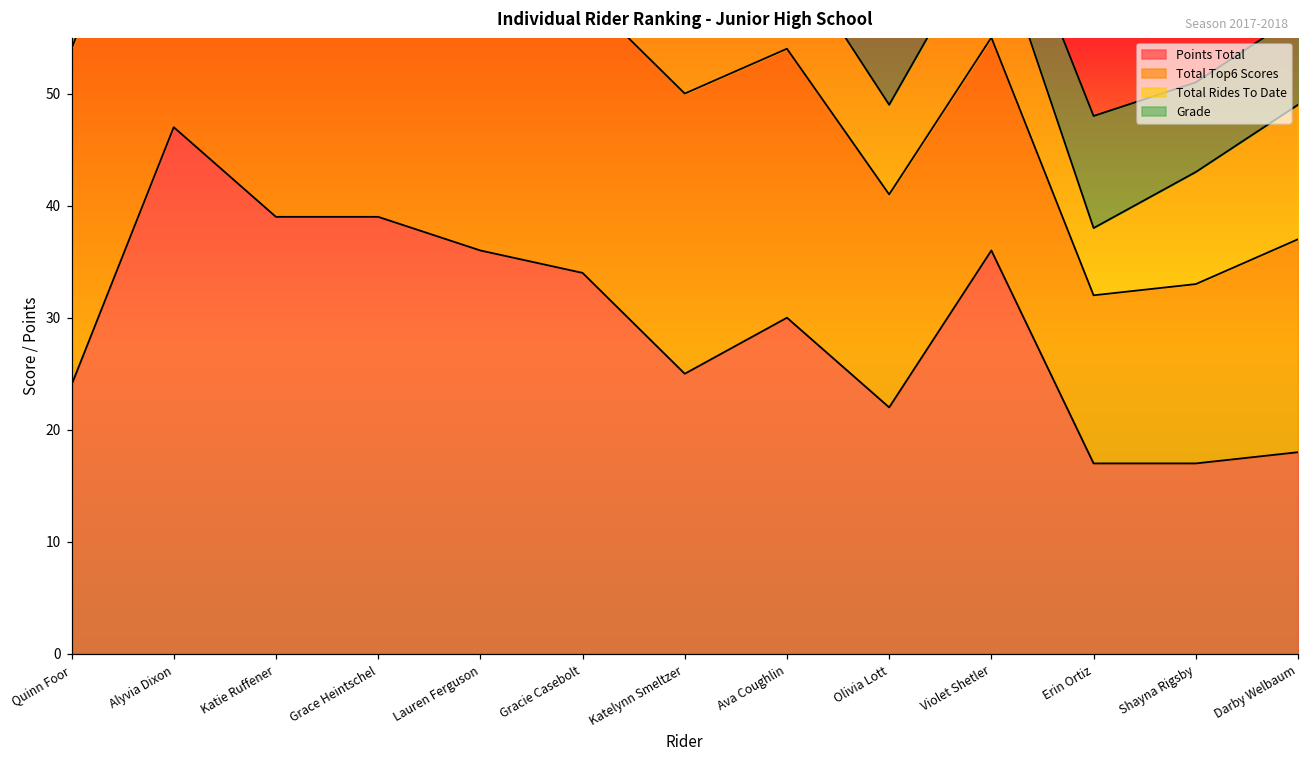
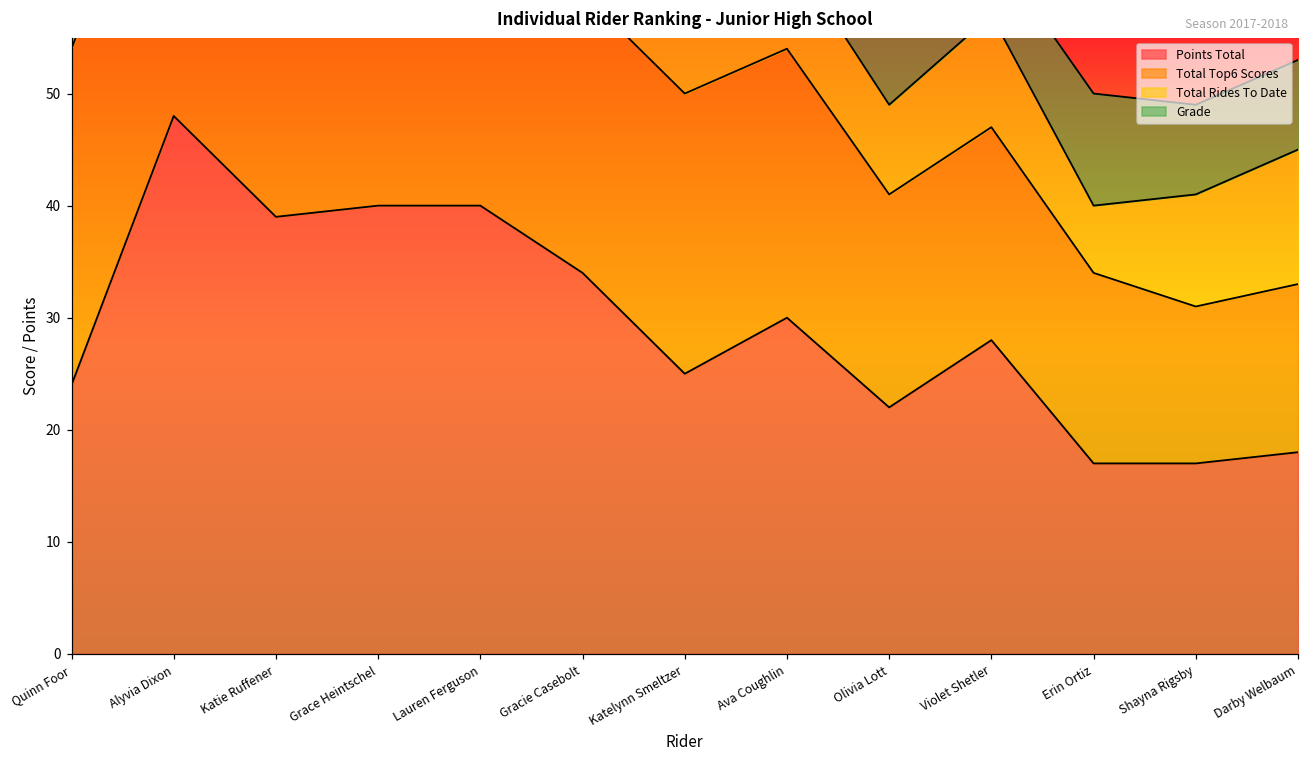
  {
    "Points Total": {
      "Quinn Foor": 24,
-     "Alyvia Dixon": 47,
+     "Alyvia Dixon": 48,
      "Katie Ruffener": 39,
-     "Grace Heintschel": 39,
-     "Lauren Ferguson": 36,
+     "Grace Heintschel": 40,
+     "Lauren Ferguson": 40,
      "Gracie Casebolt": 34,
      "Katelynn Smeltzer": 25,
      "Ava Coughlin": 30,
      "Olivia Lott": 22,
-     "Violet Shetler": 36,
+     "Violet Shetler": 28,
      "Erin Ortiz": 17,
      "Shayna Rigsby": 17,
      "Darby Welbaum": 18
    },
    "Total Top6 Scores": {
      "Quinn Foor": 30,
      "Katelynn Smeltzer": 25,
      "Ava Coughlin": 24,
      "Olivia Lott": 19,
      "Violet Shetler": 19,
-     "Erin Ortiz": 15,
-     "Shayna Rigsby": 16,
-     "Darby Welbaum": 19
+     "Erin Ortiz": 17,
+     "Shayna Rigsby": 14,
+     "Darby Welbaum": 15
    },
    "Total Rides To Date": {
      "Olivia Lott": 8,
      "Erin Ortiz": 6,
      "Shayna Rigsby": 10,
      "Darby Welbaum": 12
    },
    "Grade": {
      "Erin Ortiz": 10
    }
  }
